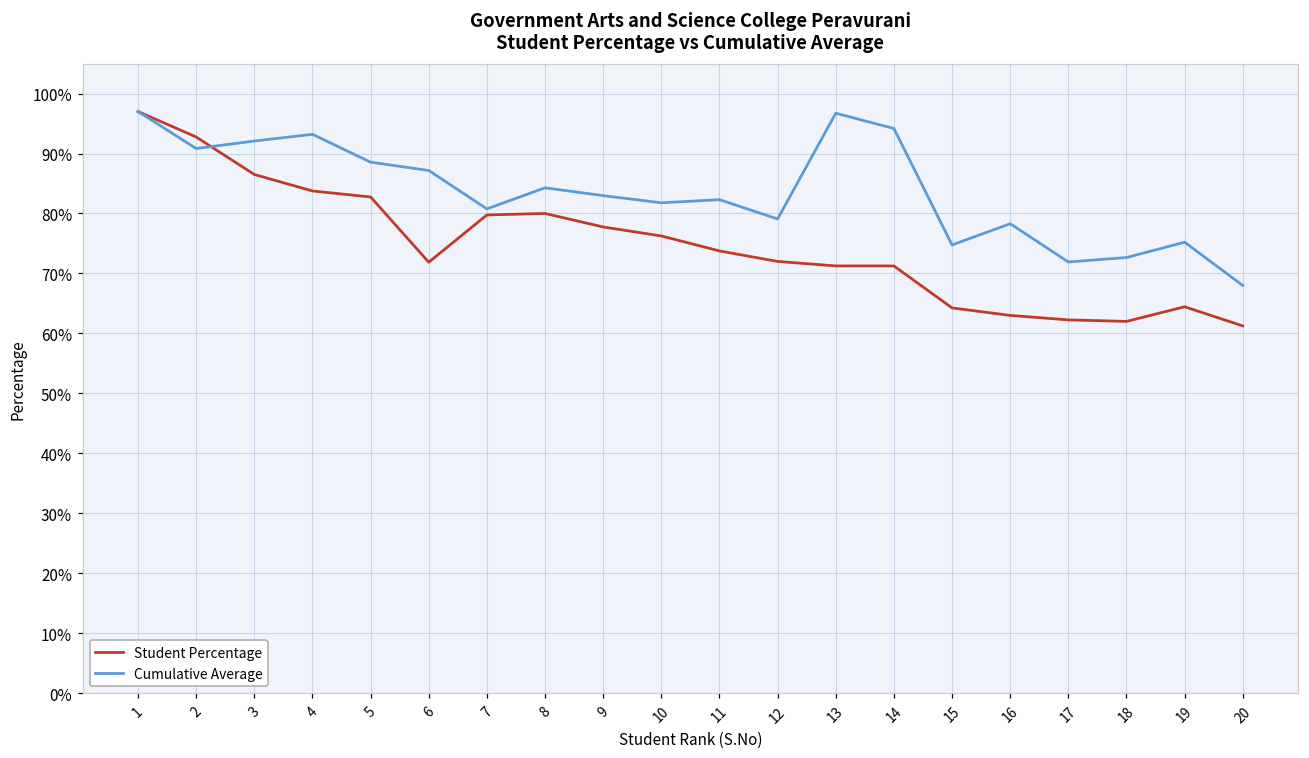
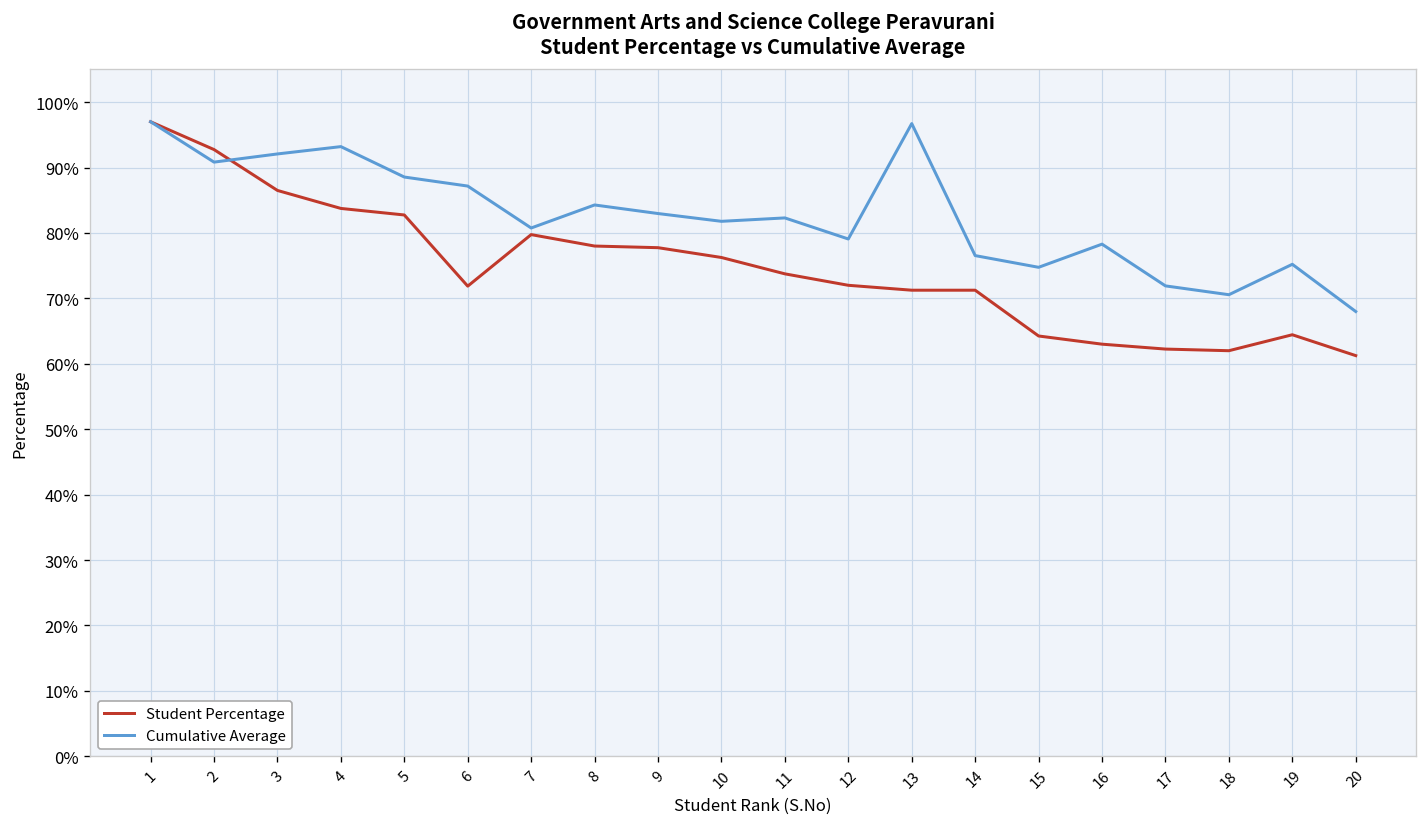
  {
    "Student Percentage": {
      "2": "93%",
      "3": "87%",
      "4": "84%",
      "5": "83%",
      "6": "72%",
      "7": "80%",
-     "8": "80%",
+     "8": "78%",
      "9": "78%",
      "10": "76%",
      "11": "74%",
      "12": "72%",
      "13": "71%",
      "14": "71%",
      "15": "64%",
      "16": "63%",
      "17": "62%",
      "18": "62%",
      "19": "64%",
      "20": "61%"
    },
    "Cumulative Average": {
      "2": "91%",
      "3": "92%",
      "4": "93%",
      "5": "89%",
      "6": "87%",
      "7": "81%",
      "8": "84%",
      "9": "83%",
      "10": "82%",
      "11": "82%",
      "12": "79%",
      "13": "97%",
-     "14": "94%",
+     "14": "77%",
      "15": "75%",
      "16": "78%",
      "17": "72%",
-     "18": "73%",
+     "18": "71%",
      "19": "75%",
      "20": "68%"
    }
  }
